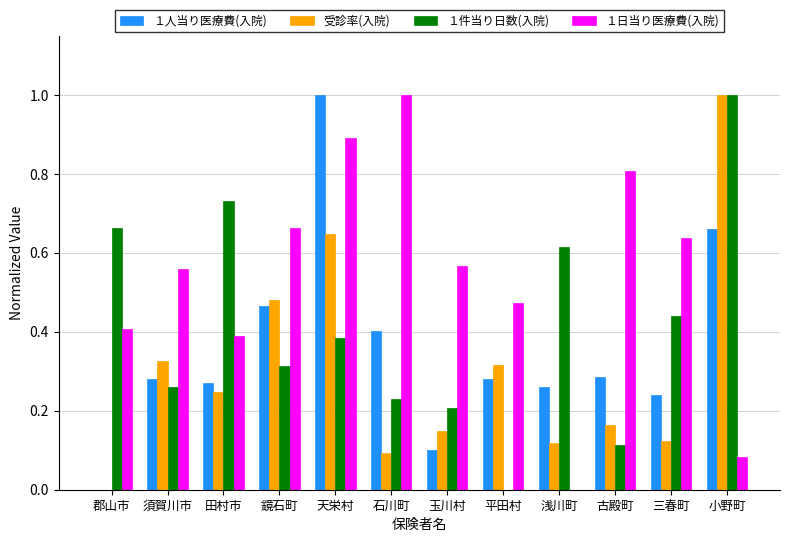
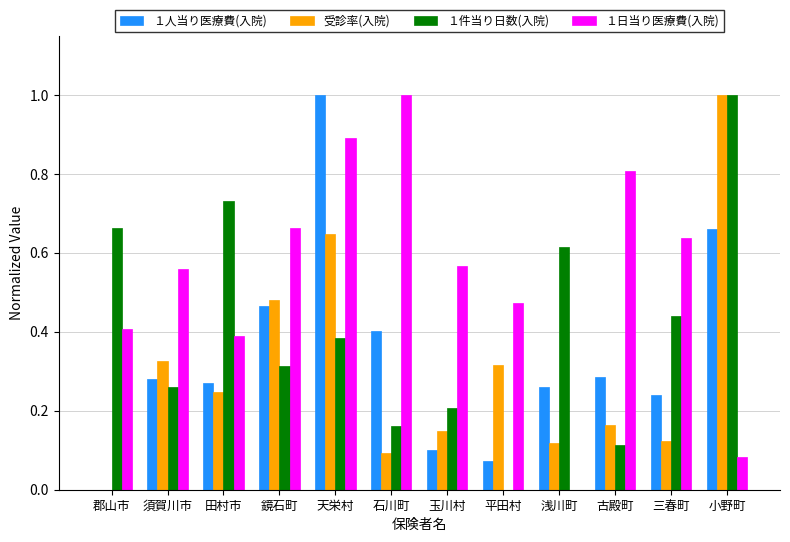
  {
    "１人当り医療費(入院)": {
      "郡山市": 0.00,
      "須賀川市": 0.28,
      "田村市": 0.27,
      "鏡石町": 0.47,
      "天栄村": 1.00,
      "石川町": 0.40,
      "玉川村": 0.10,
-     "平田村": 0.28,
+     "平田村": 0.07,
      "浅川町": 0.26,
      "古殿町": 0.29,
      "三春町": 0.24,
      "小野町": 0.66
    },
    "受診率(入院)": {
      "郡山市": 0.00,
      "須賀川市": 0.33,
      "田村市": 0.25,
      "鏡石町": 0.48,
      "天栄村": 0.65,
      "石川町": 0.09,
      "玉川村": 0.15,
      "平田村": 0.32,
      "浅川町": 0.12,
      "古殿町": 0.16,
      "三春町": 0.12,
      "小野町": 1.00
    },
    "１件当り日数(入院)": {
      "郡山市": 0.66,
      "須賀川市": 0.26,
      "田村市": 0.73,
      "鏡石町": 0.31,
      "天栄村": 0.38,
-     "石川町": 0.23,
+     "石川町": 0.16,
      "玉川村": 0.21,
      "平田村": 0.00,
      "浅川町": 0.62,
      "古殿町": 0.11,
      "三春町": 0.44,
      "小野町": 1.00
    },
    "１日当り医療費(入院)": {
      "郡山市": 0.41,
      "須賀川市": 0.56,
      "田村市": 0.39,
      "鏡石町": 0.66,
      "天栄村": 0.89,
      "石川町": 1.00,
      "玉川村": 0.57,
      "平田村": 0.47,
      "浅川町": 0.00,
      "古殿町": 0.81,
      "三春町": 0.64,
      "小野町": 0.08
    }
  }
